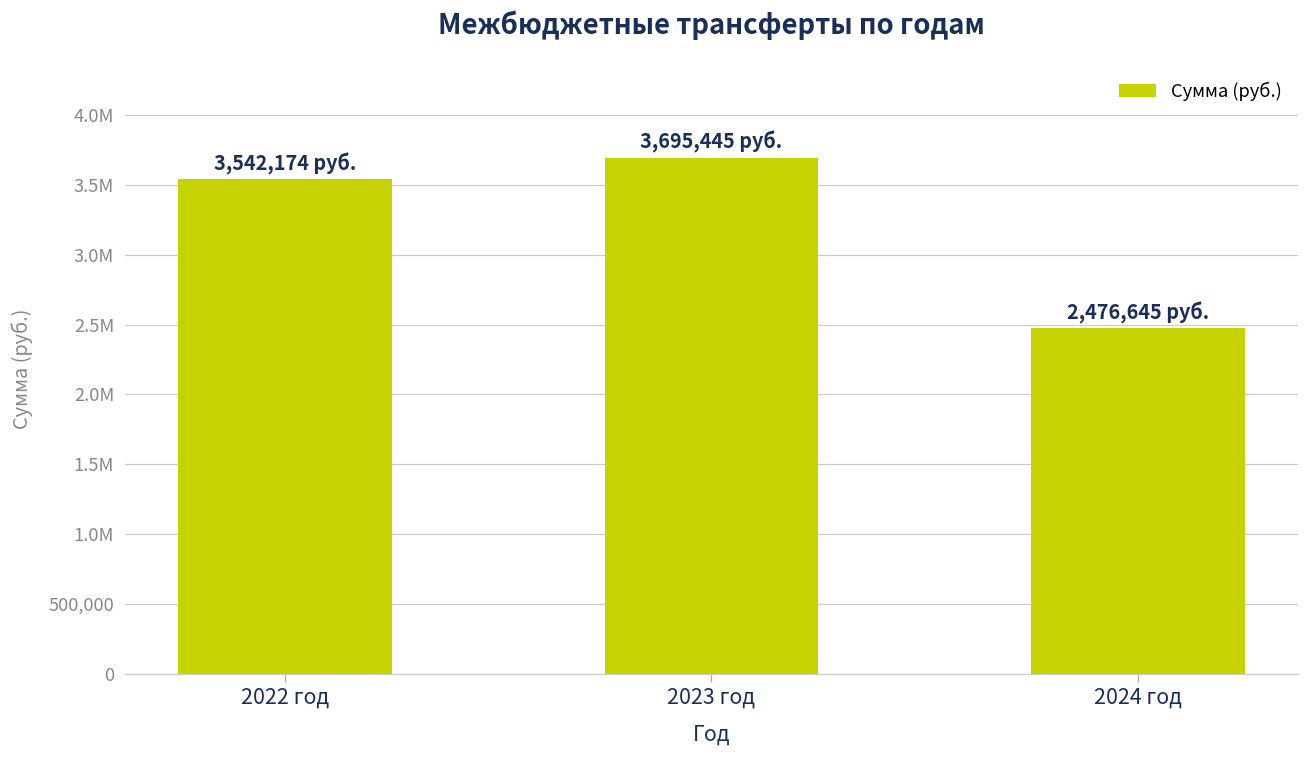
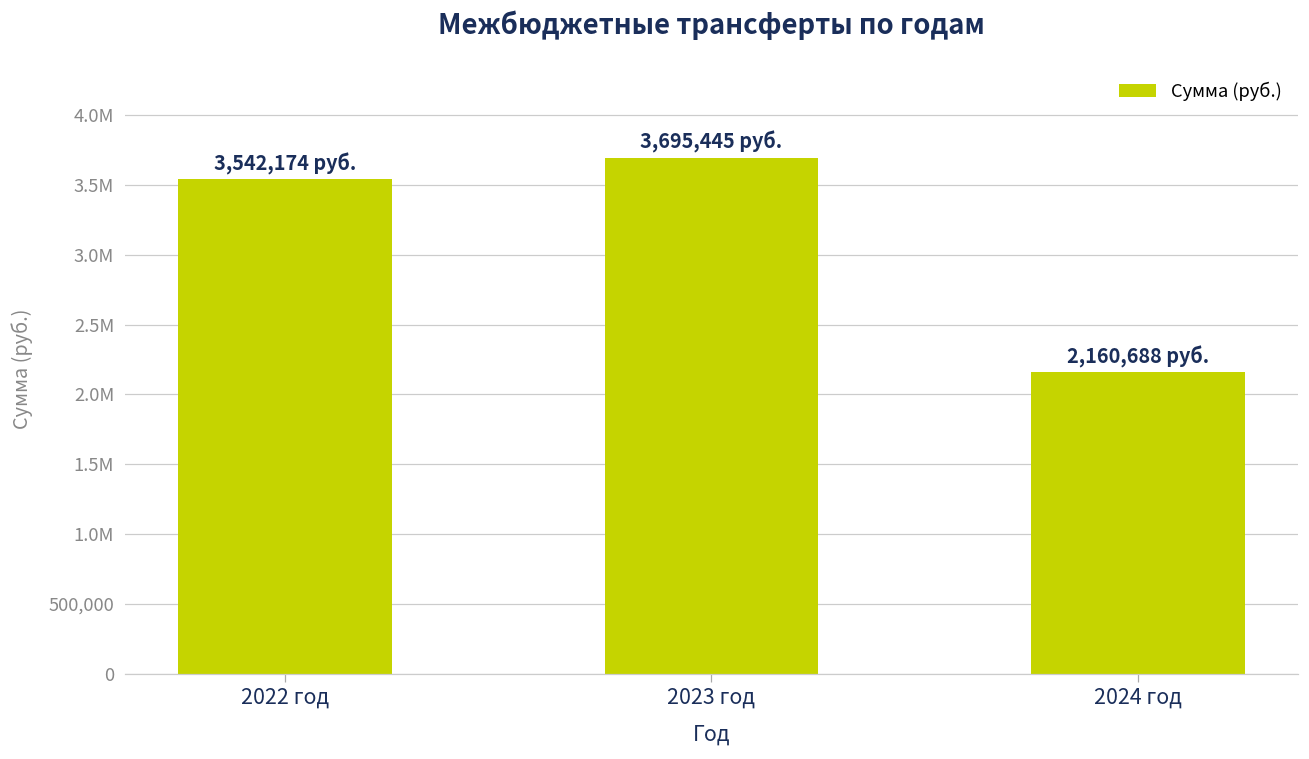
  {
    "2022 год": "3,542,174",
    "2023 год": "3,695,445",
-   "2024 год": "2,476,645"
+   "2024 год": "2,160,688"
  }
